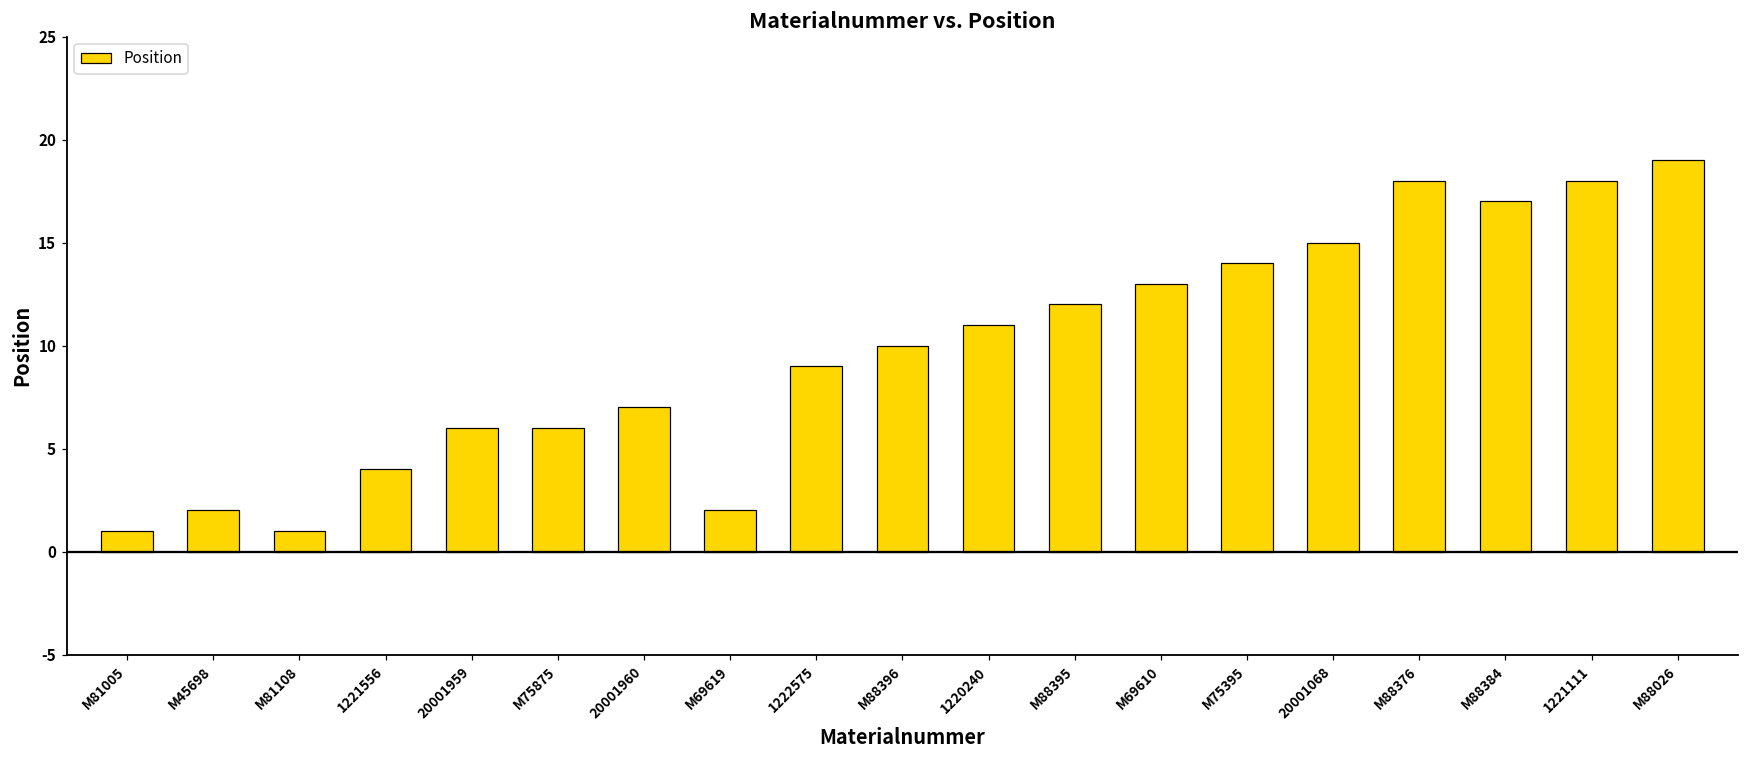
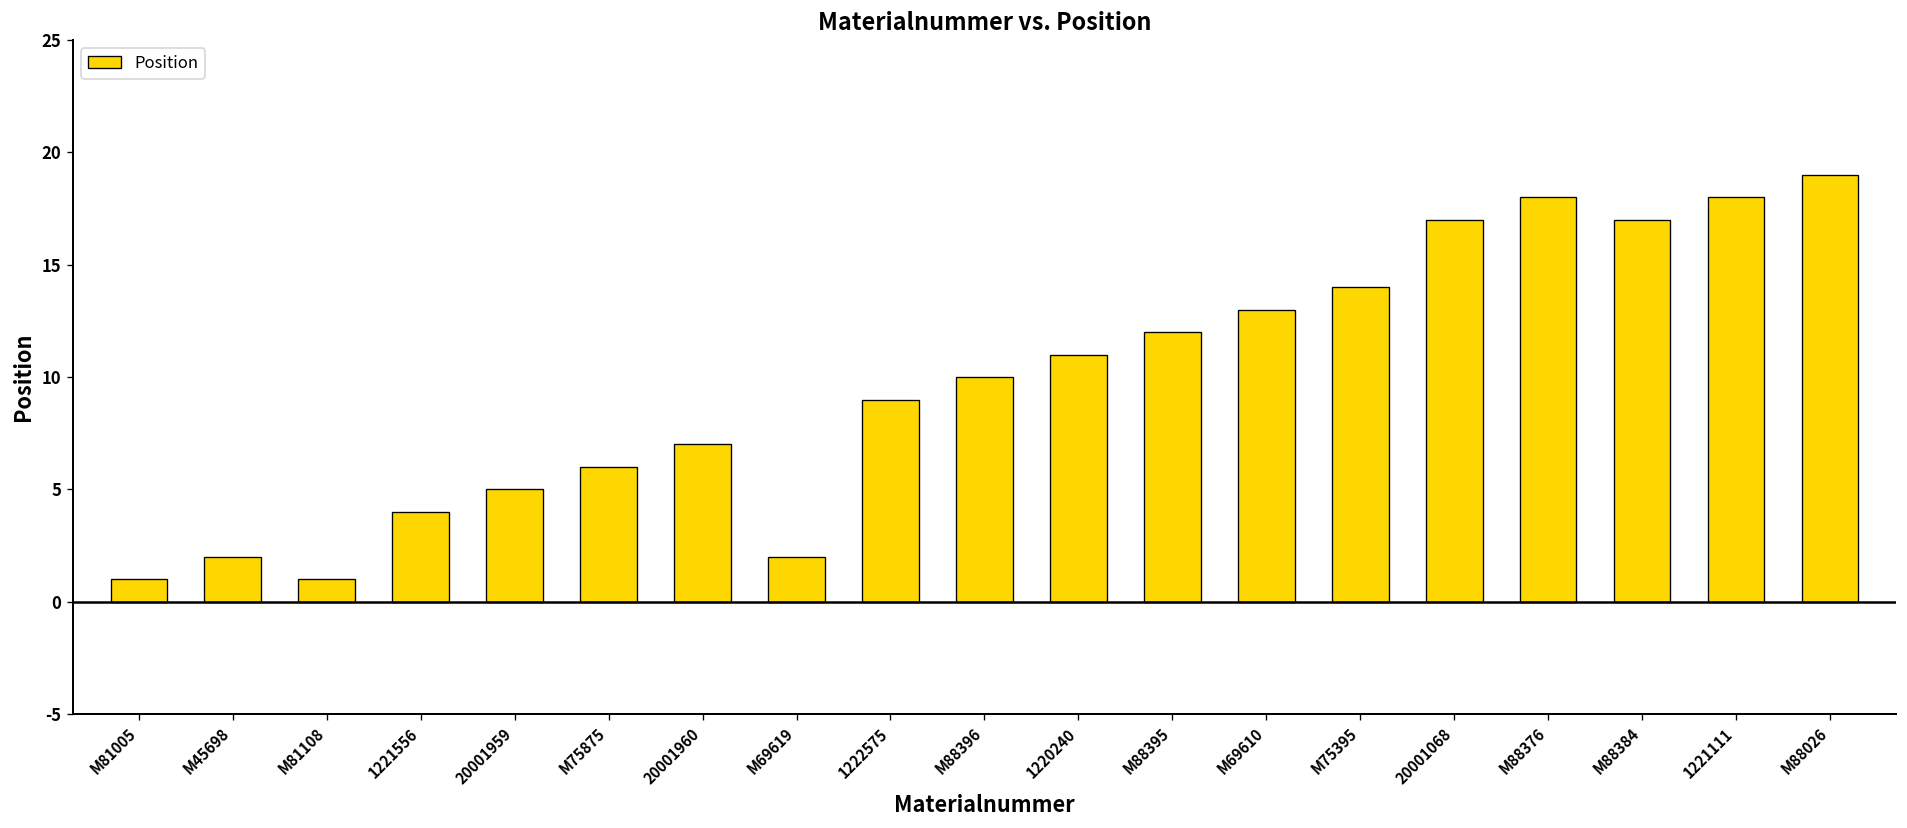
  {
    "M81005": 1,
    "M45698": 2,
    "M81108": 1,
    "1221556": 4,
-   "20001959": 6,
+   "20001959": 5,
    "M75875": 6,
    "20001960": 7,
    "M69619": 2,
    "1222575": 9,
    "M88396": 10,
    "1220240": 11,
    "M88395": 12,
    "M69610": 13,
    "M75395": 14,
-   "20001068": 15,
+   "20001068": 17,
    "M88376": 18,
    "M88384": 17,
    "1221111": 18,
    "M88026": 19
  }
